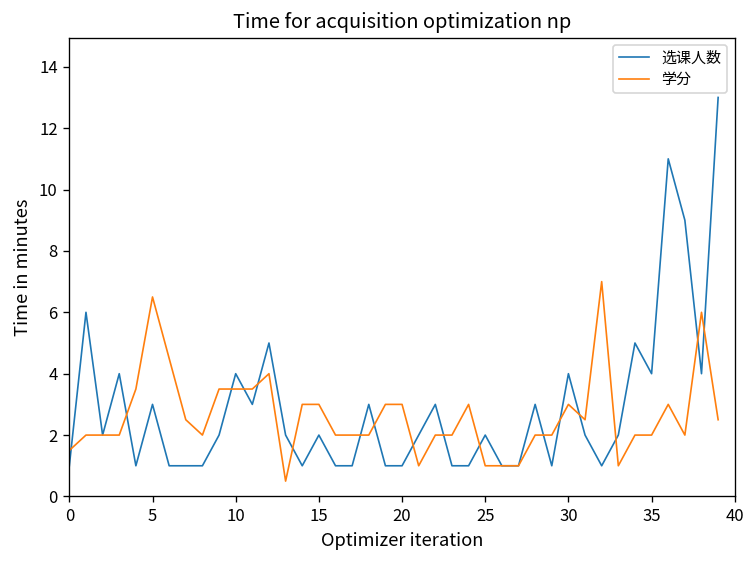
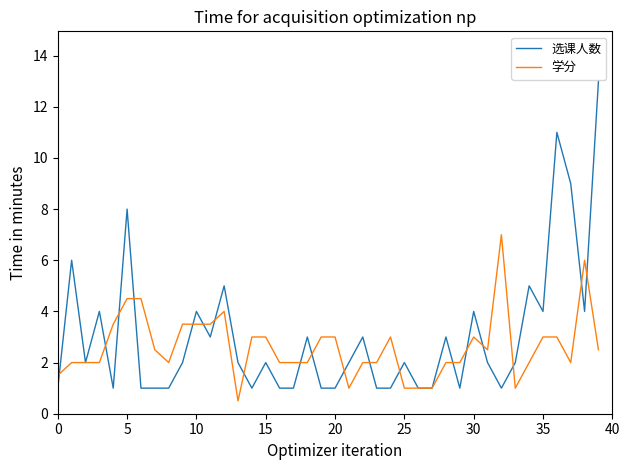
  {
    "选课人数": {
      "0": 1,
-     "5": 3,
+     "5": 8,
      "10": 4,
      "15": 2,
      "20": 1,
      "25": 2,
      "30": 4,
      "35": 4
    },
    "学分": {
      "0": 1.5,
-     "5": 6.5,
+     "5": 4.5,
      "10": 3.5,
      "15": 3.0,
      "20": 3.0,
      "25": 1.0,
      "30": 3.0,
-     "35": 2
+     "35": 3
    }
  }
